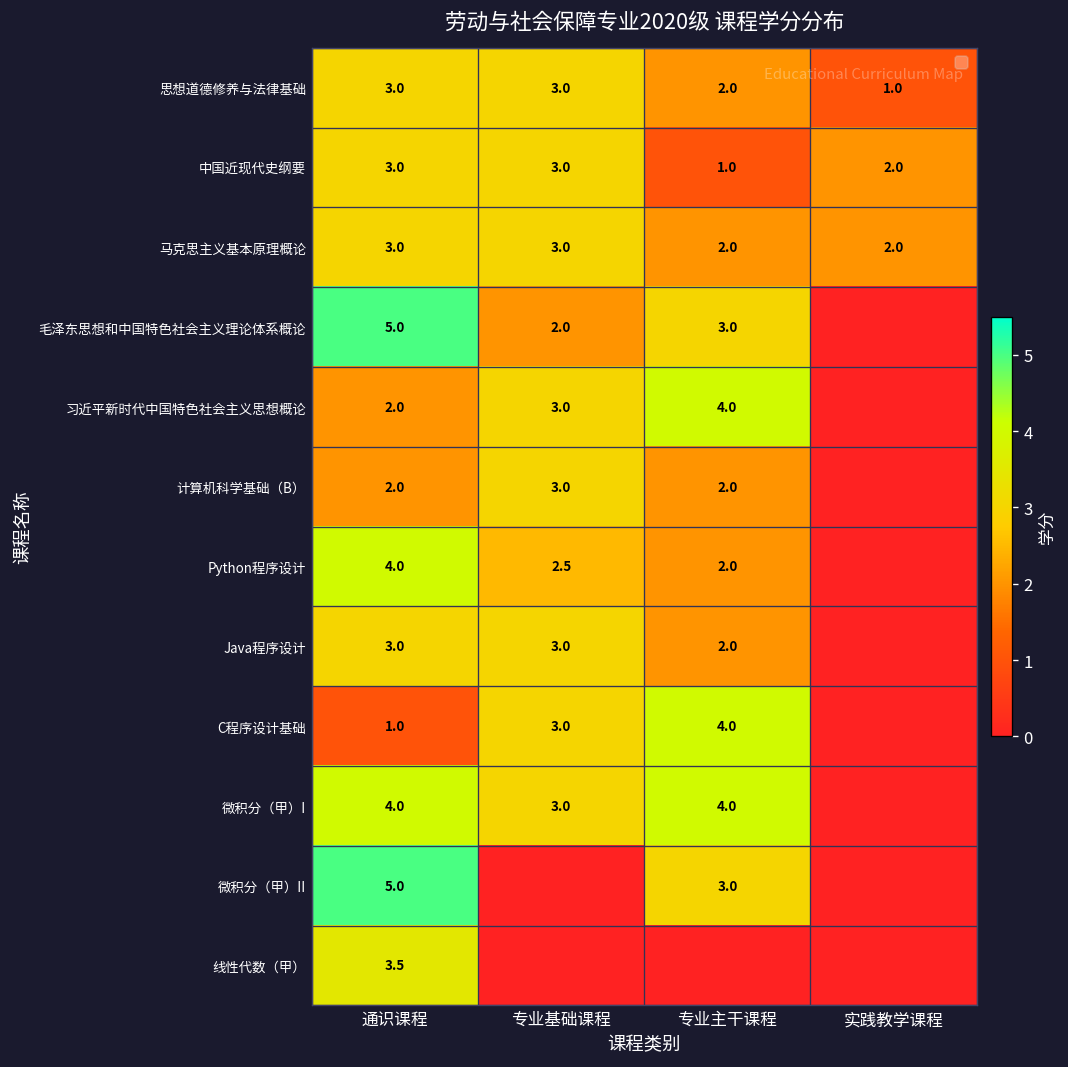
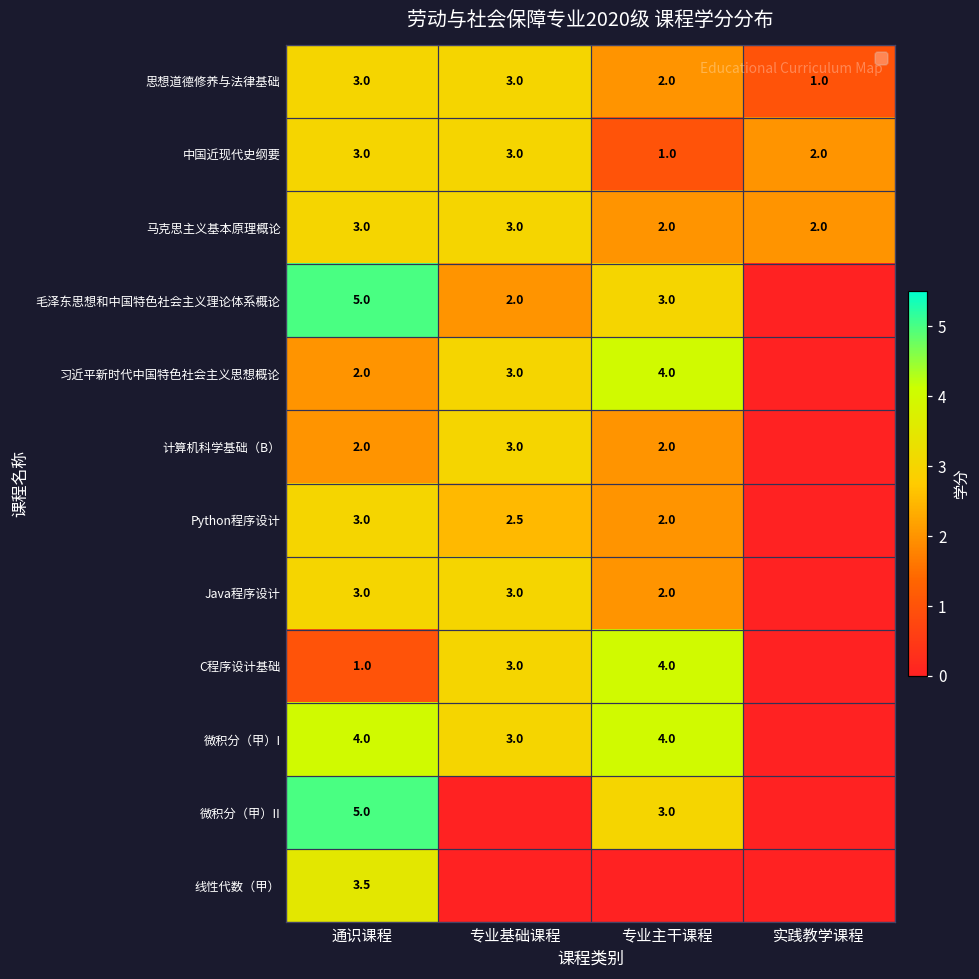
  {
    "思想道德修养与法律基础": {
      "通识课程": 3.0,
      "专业基础课程": 3.0,
      "专业主干课程": 2.0
    },
    "中国近现代史纲要": {
      "通识课程": 3.0,
      "专业基础课程": 3.0,
      "专业主干课程": 1.0,
      "实践教学课程": 2.0
    },
    "马克思主义基本原理概论": {
      "通识课程": 3.0,
      "专业基础课程": 3.0,
      "专业主干课程": 2.0,
      "实践教学课程": 2.0
    },
    "毛泽东思想和中国特色社会主义理论体系概论": {
      "通识课程": 5.0,
      "专业基础课程": 2.0,
      "专业主干课程": 3.0
    },
    "习近平新时代中国特色社会主义思想概论": {
      "通识课程": 2.0,
      "专业基础课程": 3.0,
      "专业主干课程": 4.0
    },
    "计算机科学基础（B）": {
      "通识课程": 2.0,
      "专业基础课程": 3.0,
      "专业主干课程": 2.0
    },
    "Python程序设计": {
-     "通识课程": 4.0,
+     "通识课程": 3.0,
      "专业基础课程": 2.5,
      "专业主干课程": 2.0
    },
    "Java程序设计": {
      "通识课程": 3.0,
      "专业基础课程": 3.0,
      "专业主干课程": 2.0
    },
    "C程序设计基础": {
      "通识课程": 1.0,
      "专业基础课程": 3.0,
      "专业主干课程": 4.0
    },
    "微积分（甲）I": {
      "通识课程": 4.0,
      "专业基础课程": 3.0,
      "专业主干课程": 4.0
    },
    "微积分（甲）II": {
      "通识课程": 5.0,
      "专业主干课程": 3.0
    },
    "线性代数（甲）": {
      "通识课程": 3.5
    }
  }
